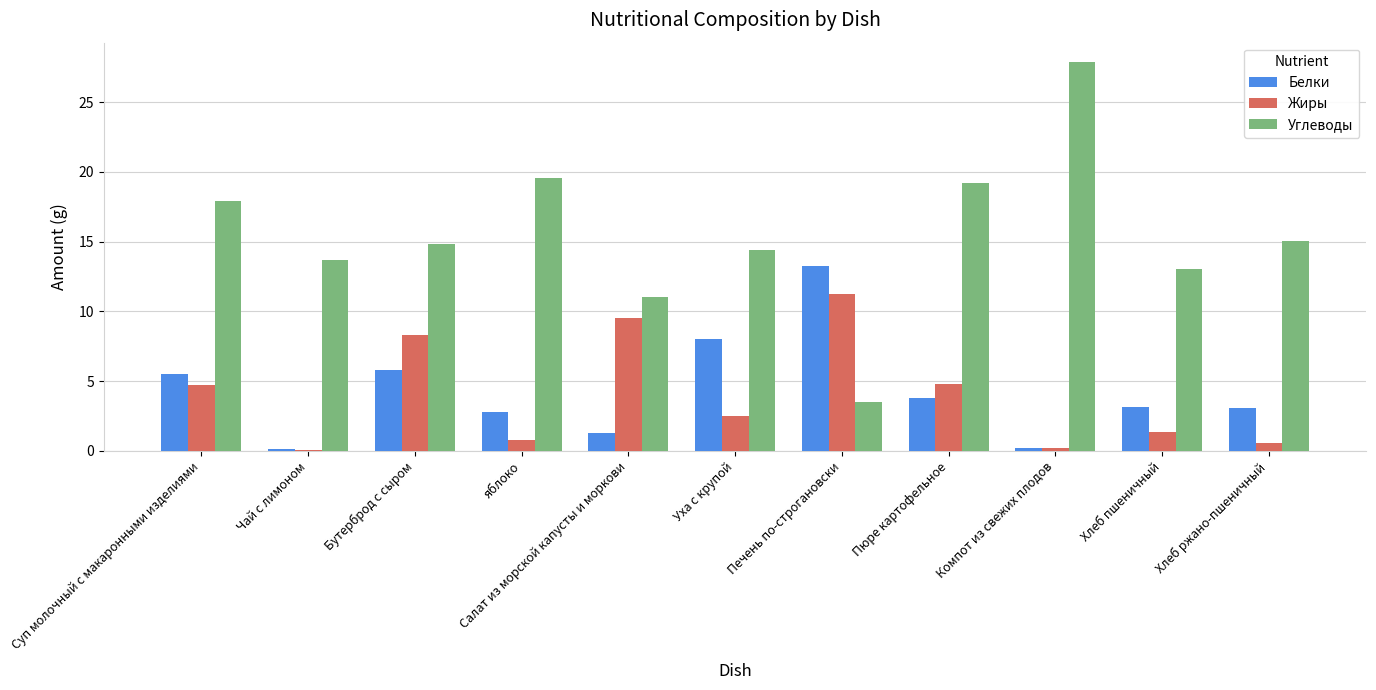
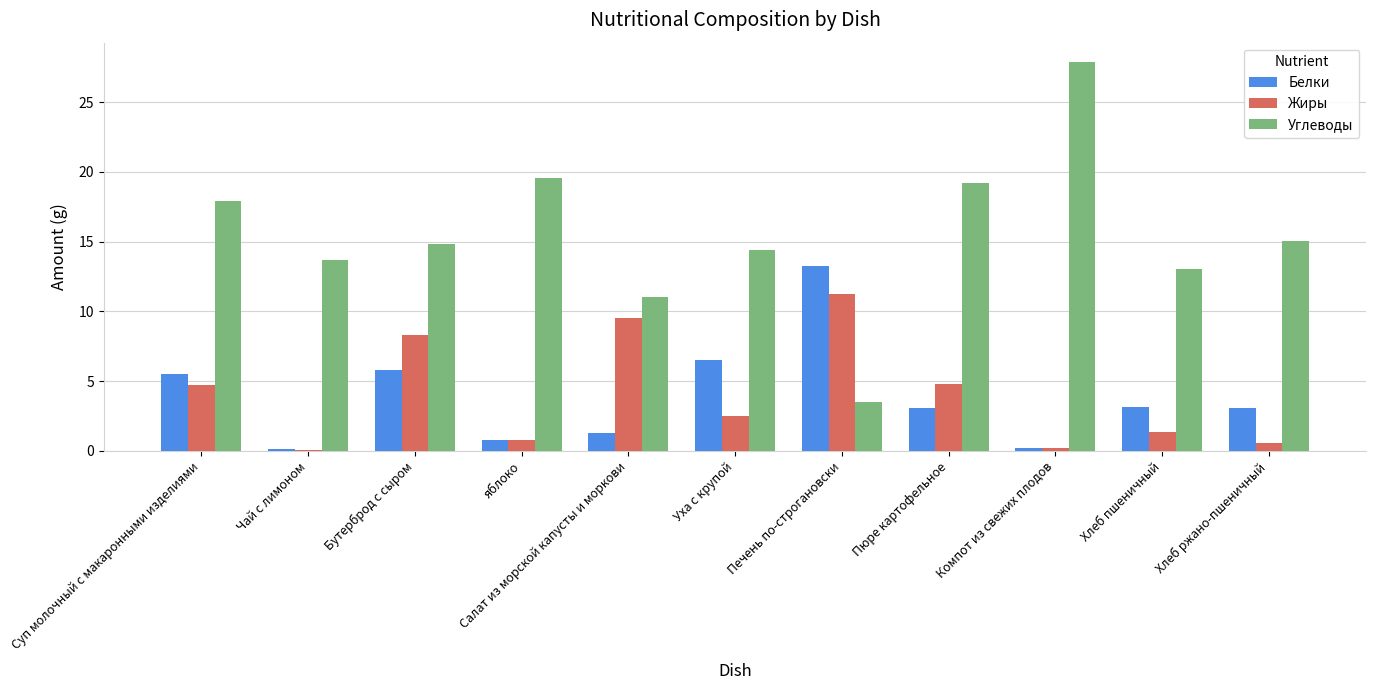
  {
    "Белки": {
      "Суп молочный с макаронными изделиями": 5.5,
      "Бутерброд с сыром": 5.8,
-     "яблоко": 2.8,
+     "яблоко": 0.8,
      "Салат из морской капусты и моркови": 1.3,
-     "Уха с крупой": 8.0,
+     "Уха с крупой": 6.5,
      "Печень по-строгановски": 13.3,
-     "Пюре картофельное": 3.8,
+     "Пюре картофельное": 3.1,
      "Хлеб пшеничный": 3.1,
      "Хлеб ржано-пшеничный": 3.1
    },
    "Жиры": {
      "Суп молочный с макаронными изделиями": 4.8,
      "Бутерброд с сыром": 8.3,
      "яблоко": 0.8,
      "Салат из морской капусты и моркови": 9.5,
      "Уха с крупой": 2.5,
      "Печень по-строгановски": 11.2,
      "Пюре картофельное": 4.8,
      "Хлеб пшеничный": 1.4,
      "Хлеб ржано-пшеничный": 0.6
    },
    "Углеводы": {
      "Суп молочный с макаронными изделиями": 18.0,
      "Чай с лимоном": 13.7,
      "Бутерброд с сыром": 14.8,
      "яблоко": 19.6,
      "Салат из морской капусты и моркови": 11.0,
      "Уха с крупой": 14.4,
      "Печень по-строгановски": 3.5,
      "Пюре картофельное": 19.2,
      "Компот из свежих плодов": 27.9,
      "Хлеб пшеничный": 13.1,
      "Хлеб ржано-пшеничный": 15.1
    }
  }
